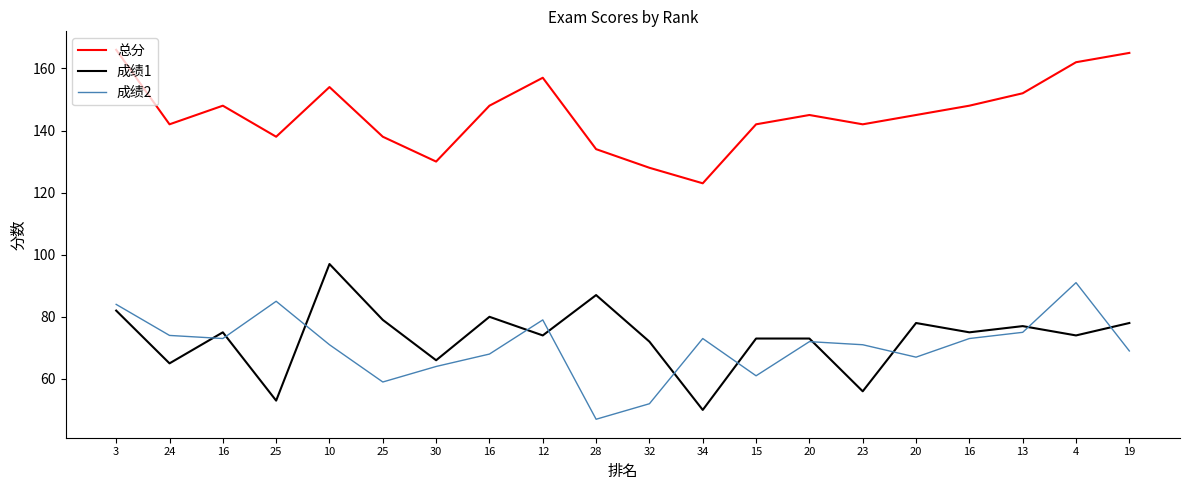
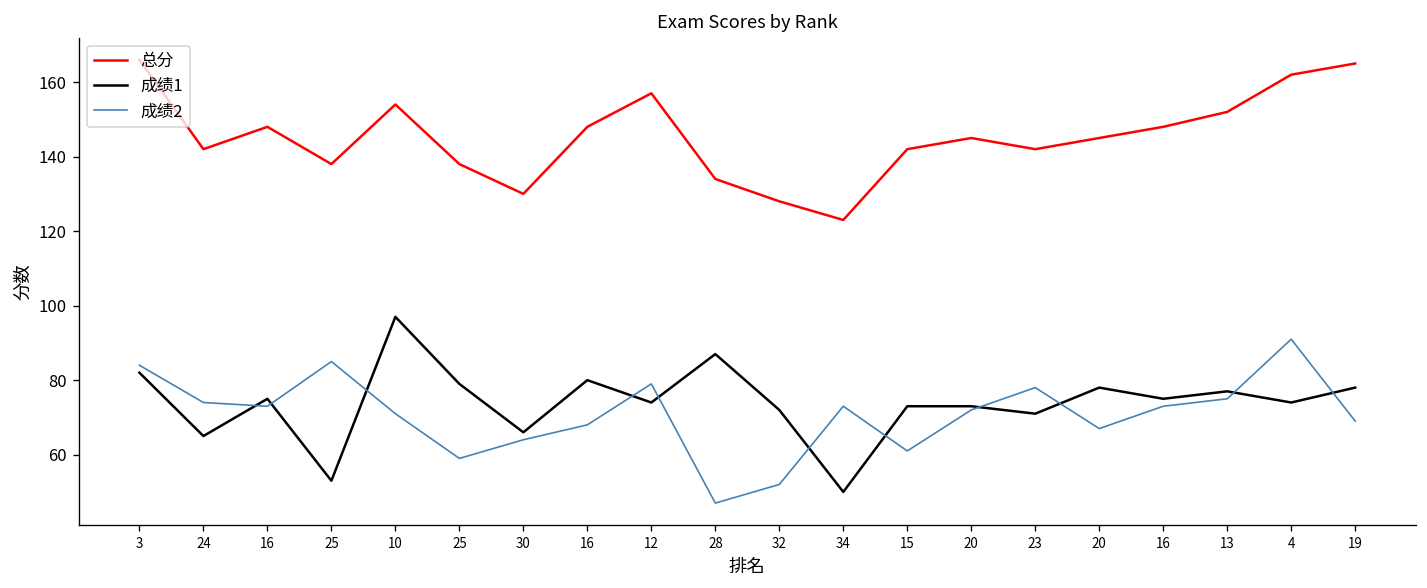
  {
    "总分": {
      "24": 142,
      "10": 154,
      "30": 130,
      "12": 157,
      "28": 134,
      "32": 128,
      "34": 123,
      "15": 142,
      "23": 142,
      "13": 152,
      "4": 162,
      "19": 165
    },
    "成绩1": {
      "3": 82,
      "24": 65,
      "10": 97,
      "30": 66,
      "12": 74,
      "28": 87,
      "32": 72,
      "34": 50,
      "15": 73,
-     "23": 56,
+     "23": 71,
      "13": 77,
      "4": 74,
      "19": 78
    },
    "成绩2": {
      "3": 84,
      "24": 74,
      "10": 71,
      "30": 64,
      "12": 79,
      "28": 47,
      "32": 52,
      "34": 73,
      "15": 61,
-     "23": 71,
+     "23": 78,
      "13": 75,
      "4": 91,
      "19": 69
    }
  }
